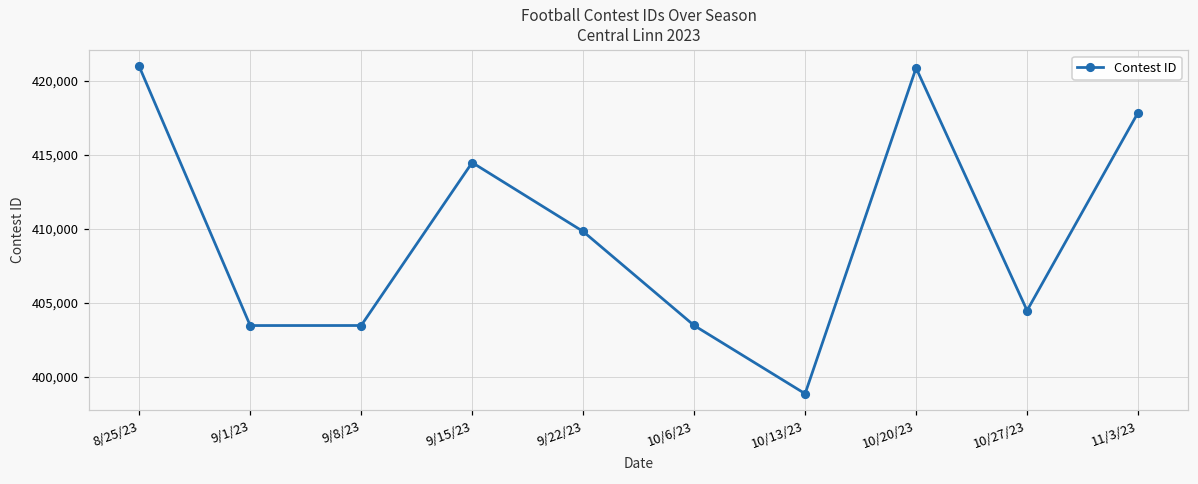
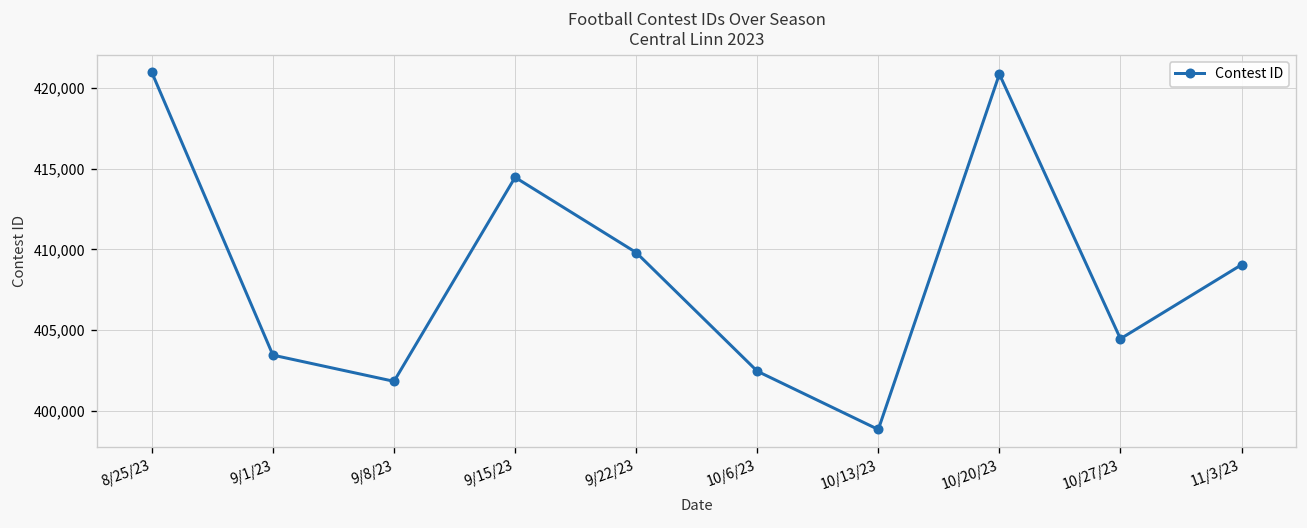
  {
    "8/25/23": "421,000",
    "9/1/23": "403,400",
-   "9/8/23": "403,500",
+   "9/8/23": "401,800",
    "9/15/23": "414,500",
    "9/22/23": "409,800",
-   "10/6/23": "403,500",
+   "10/6/23": "402,500",
    "10/13/23": "398,800",
    "10/20/23": "420,900",
    "10/27/23": "404,500",
-   "11/3/23": "417,800"
+   "11/3/23": "409,000"
  }
